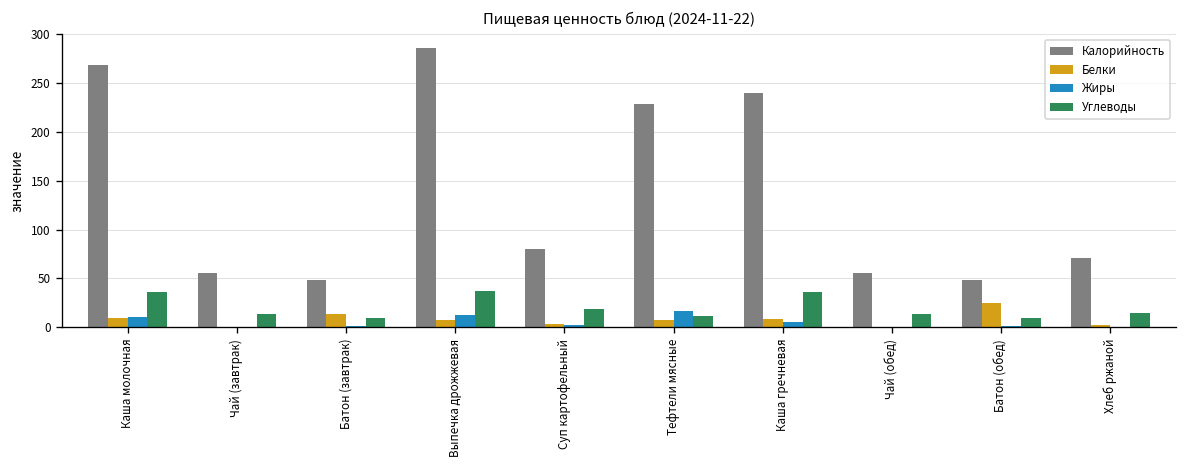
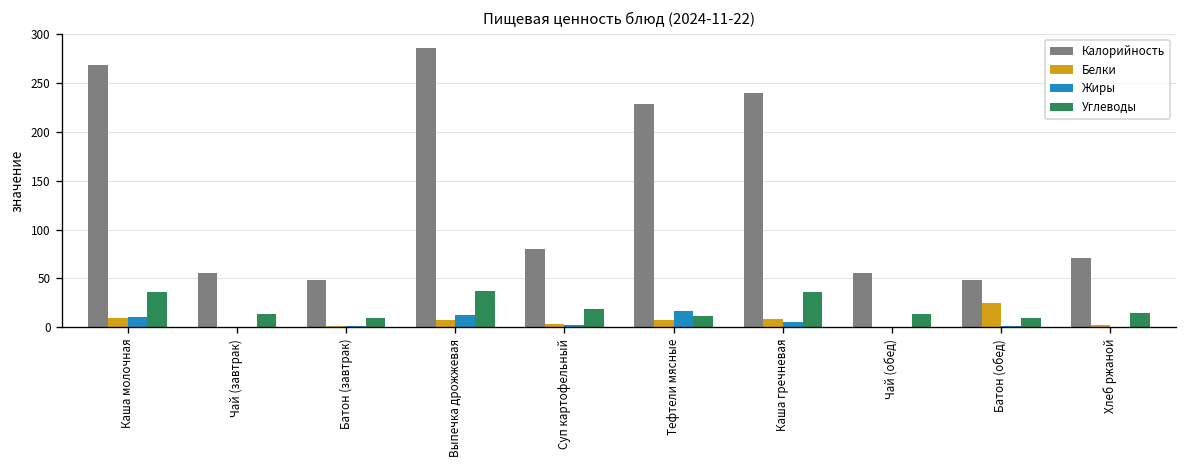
  {
    "Калорийность": {
      "Каша молочная": 270,
      "Чай (завтрак)": 60,
      "Батон (завтрак)": 50,
      "Выпечка дрожжевая": 290,
      "Суп картофельный": 80,
      "Тефтели мясные": 230,
      "Каша гречневая": 240,
      "Чай (обед)": 60,
      "Батон (обед)": 50,
      "Хлеб ржаной": 70
    },
    "Белки": {
      "Каша молочная": 10,
      "Чай (завтрак)": 0,
-     "Батон (завтрак)": 10,
+     "Батон (завтрак)": 0,
      "Выпечка дрожжевая": 10,
      "Тефтели мясные": 10,
      "Каша гречневая": 10,
      "Чай (обед)": 0,
      "Батон (обед)": 30
    },
    "Жиры": {
      "Каша молочная": 10,
      "Чай (завтрак)": 0,
      "Выпечка дрожжевая": 10,
      "Тефтели мясные": 20,
      "Каша гречневая": 10,
      "Чай (обед)": 0,
      "Хлеб ржаной": 0
    },
    "Углеводы": {
      "Каша молочная": 40,
      "Чай (завтрак)": 10,
      "Батон (завтрак)": 10,
      "Выпечка дрожжевая": 40,
      "Суп картофельный": 20,
      "Тефтели мясные": 10,
      "Каша гречневая": 40,
      "Чай (обед)": 10,
      "Батон (обед)": 10,
      "Хлеб ржаной": 20
    }
  }
